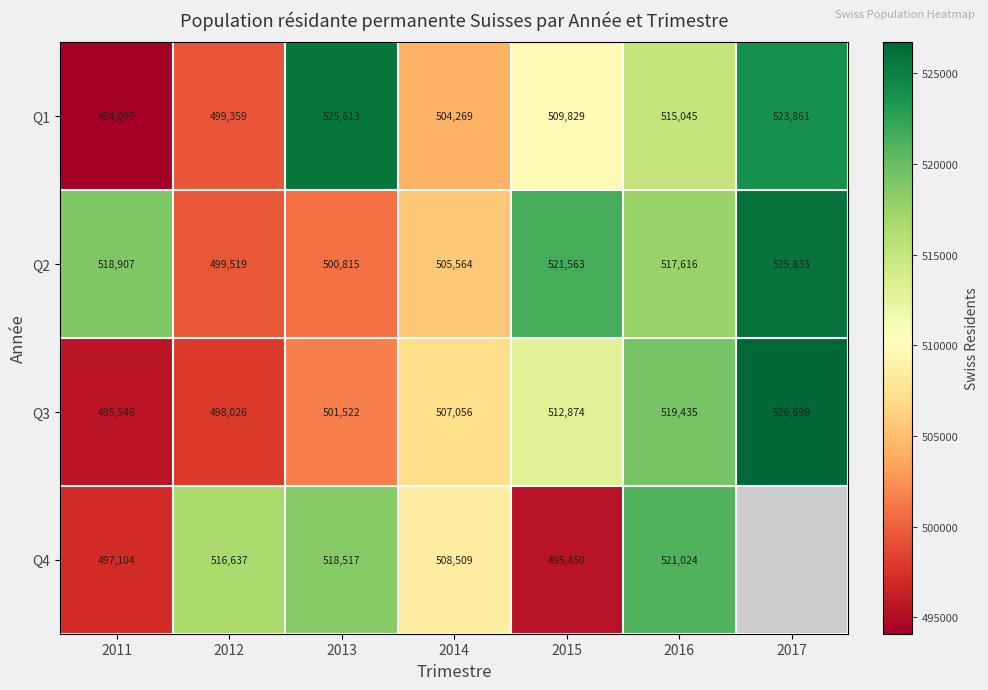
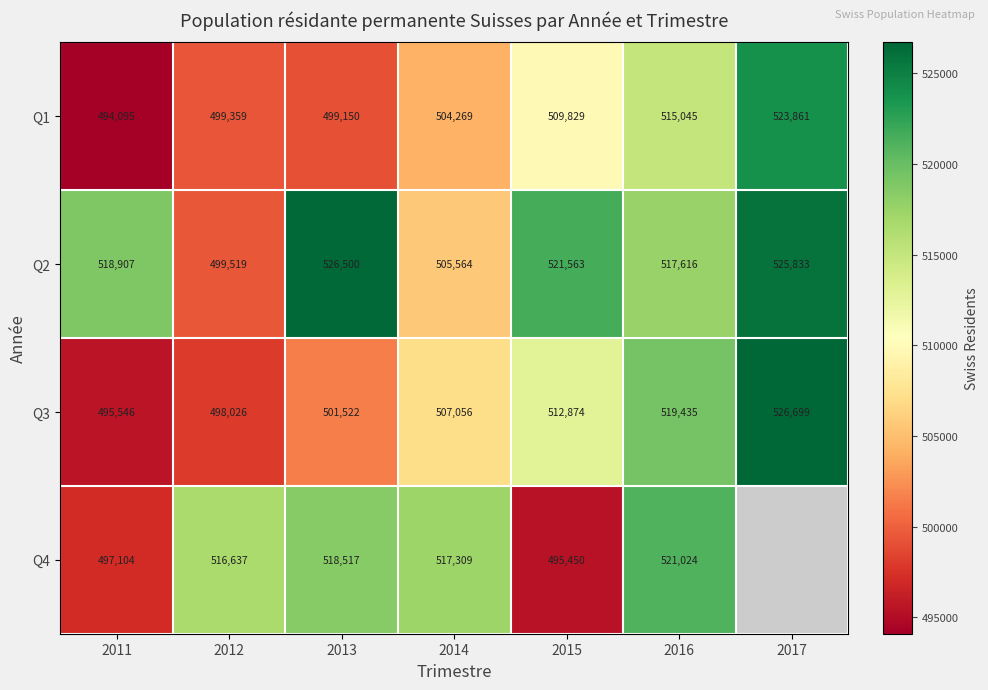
  {
    "Q1": {
      "2011": "494,095",
      "2012": "499,359",
-     "2013": "525,613",
+     "2013": "499,150",
      "2014": "504,269",
      "2015": "509,829",
      "2016": "515,045",
      "2017": "523,861"
    },
    "Q2": {
      "2011": "518,907",
      "2012": "499,519",
-     "2013": "500,815",
+     "2013": "526,500",
      "2014": "505,564",
      "2015": "521,563",
      "2016": "517,616",
      "2017": "525,833"
    },
    "Q3": {
      "2011": "495,546",
      "2012": "498,026",
      "2013": "501,522",
      "2014": "507,056",
      "2015": "512,874",
      "2016": "519,435",
      "2017": "526,699"
    },
    "Q4": {
      "2011": "497,104",
      "2012": "516,637",
      "2013": "518,517",
-     "2014": "508,509",
+     "2014": "517,309",
      "2015": "495,450",
      "2016": "521,024"
    }
  }
